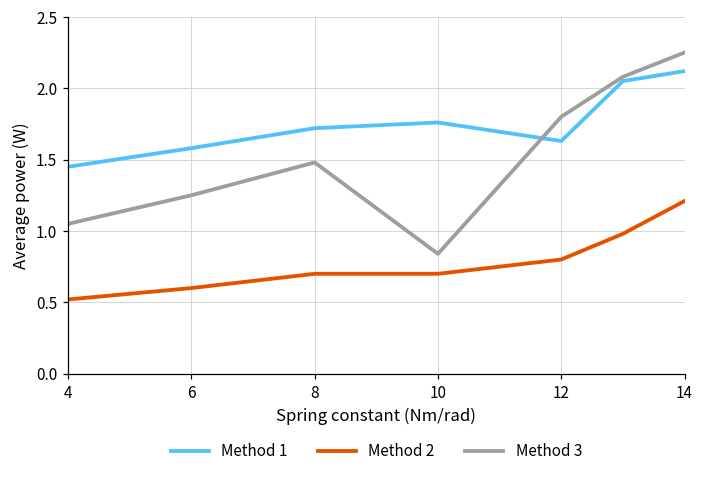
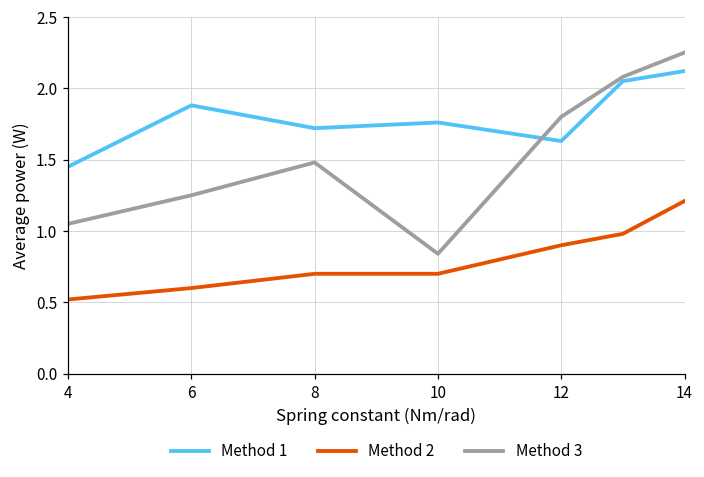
  {
    "Method 1": {
      "4": 1.45,
-     "6": 1.58,
+     "6": 1.88,
      "8": 1.72,
      "10": 1.76,
      "12": 1.63,
      "14": 2.12
    },
    "Method 2": {
      "4": 0.52,
      "6": 0.6,
      "8": 0.7,
      "10": 0.7,
-     "12": 0.8,
+     "12": 0.9,
      "14": 1.2
    },
    "Method 3": {
      "4": 1.05,
      "6": 1.25,
      "8": 1.48,
      "10": 0.84,
      "12": 1.80,
      "14": 2.25
    }
  }
